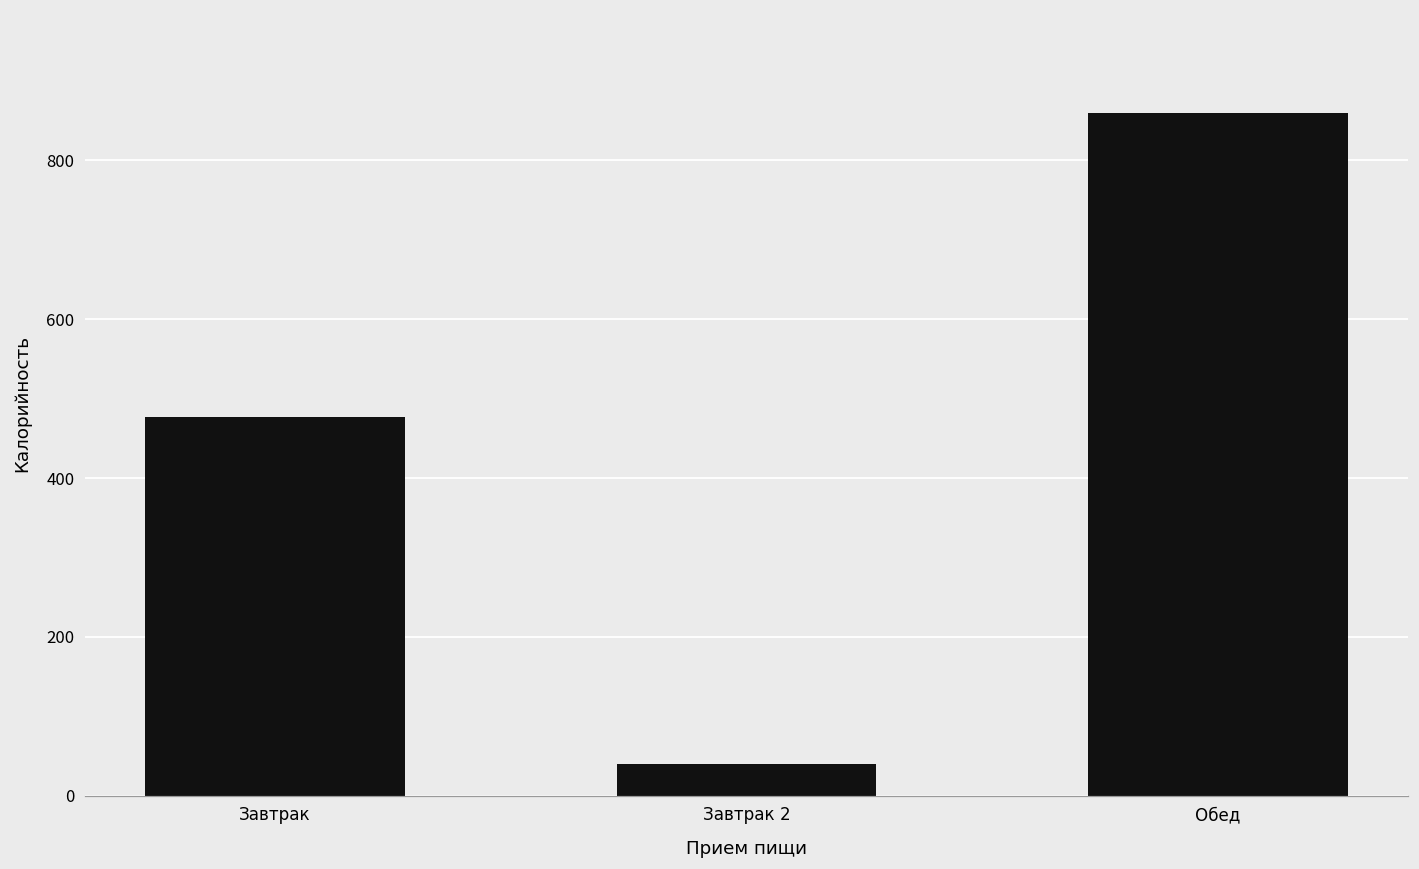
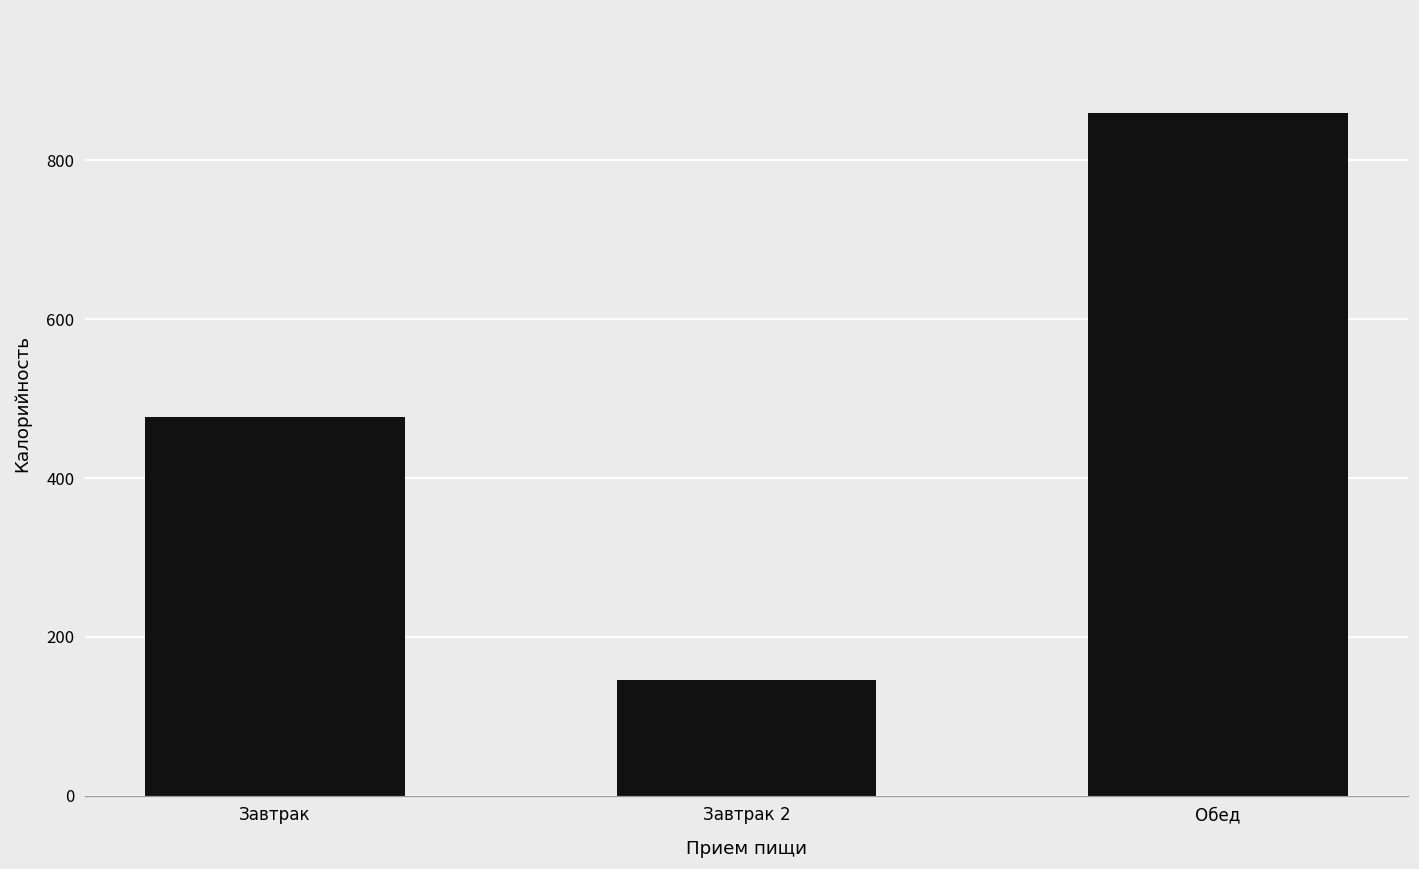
  {
    "Завтрак": 480,
-   "Завтрак 2": 40,
+   "Завтрак 2": 150,
    "Обед": 860
  }
